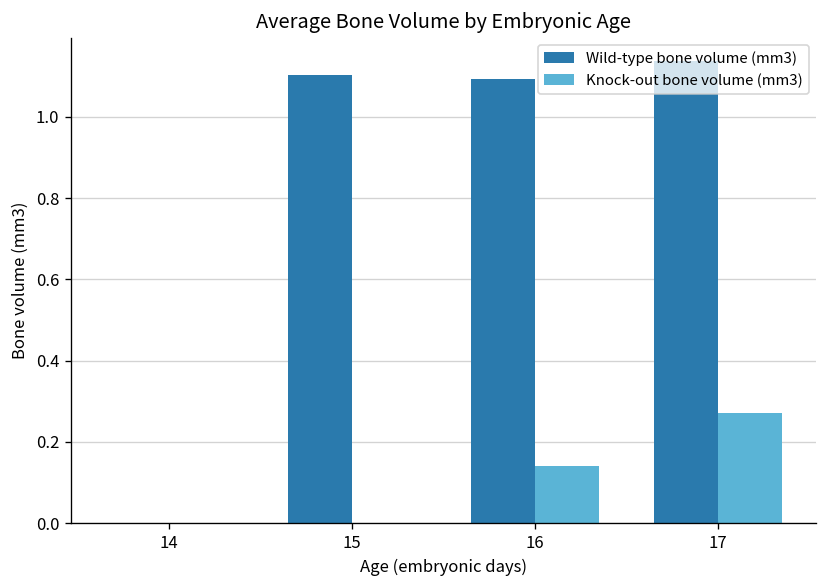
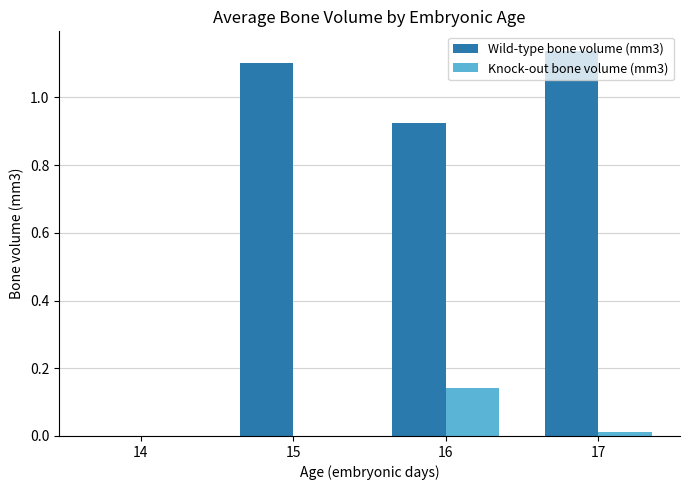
  {
    "Wild-type bone volume (mm3)": {
      "14": 0.00,
      "15": 1.10,
-     "16": 1.09
+     "16": 0.92
    },
    "Knock-out bone volume (mm3)": {
      "14": 0.00,
      "15": 0.00,
      "16": 0.14,
-     "17": 0.27
+     "17": 0.01
    }
  }
